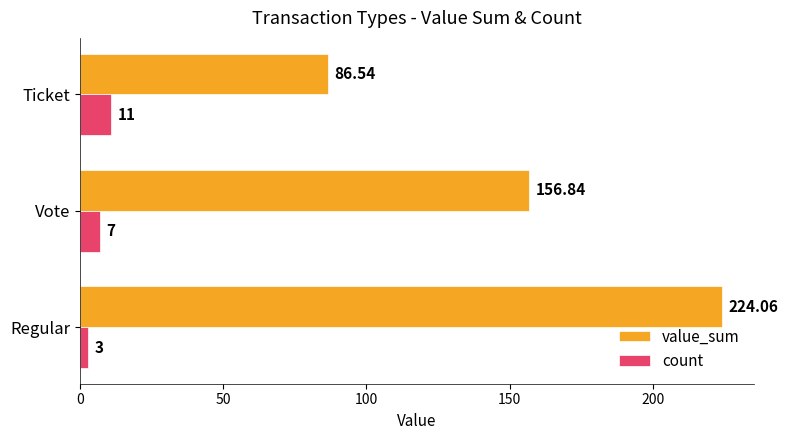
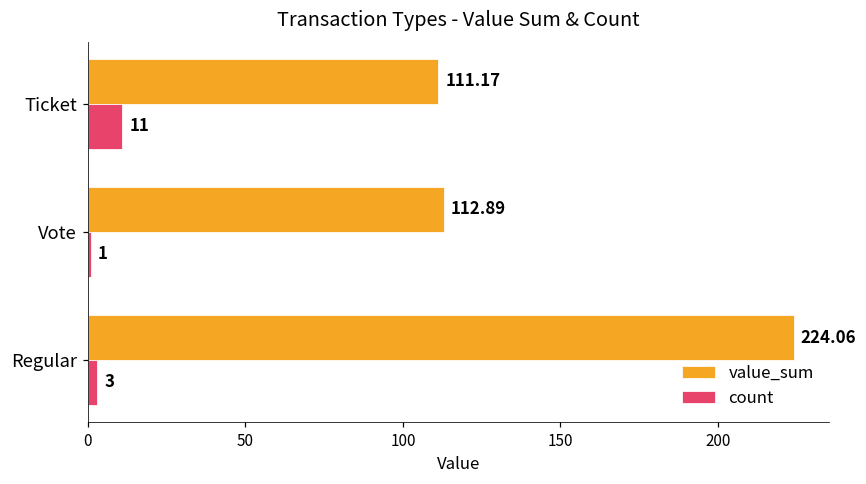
  {
    "value_sum": {
-     "Ticket": 86.54,
-     "Vote": 156.84,
+     "Ticket": 111.17,
+     "Vote": 112.89,
      "Regular": 224.06
    },
    "count": {
      "Ticket": 11,
-     "Vote": 7,
+     "Vote": 1,
      "Regular": 3
    }
  }
